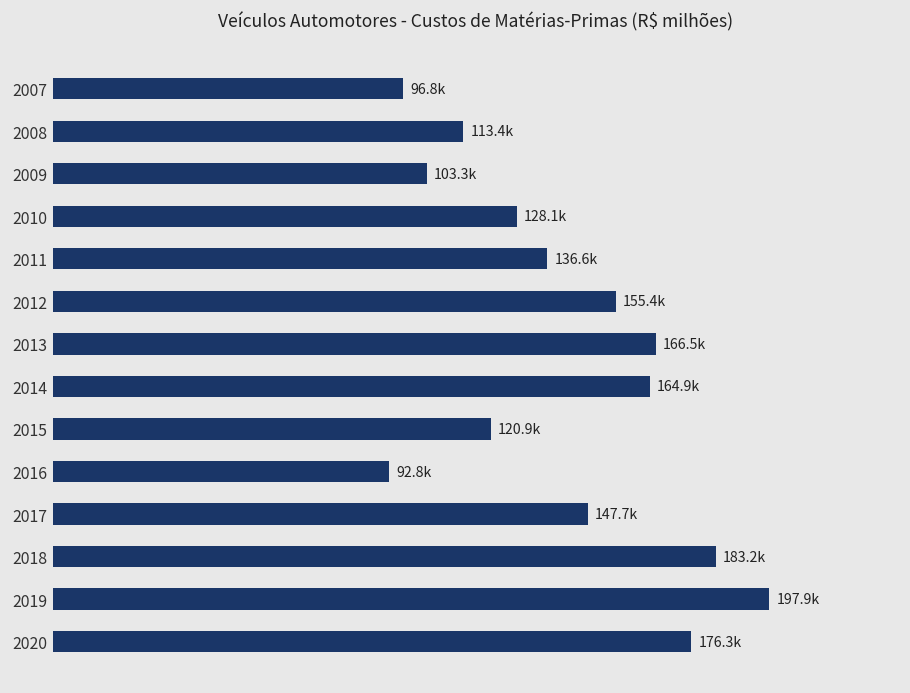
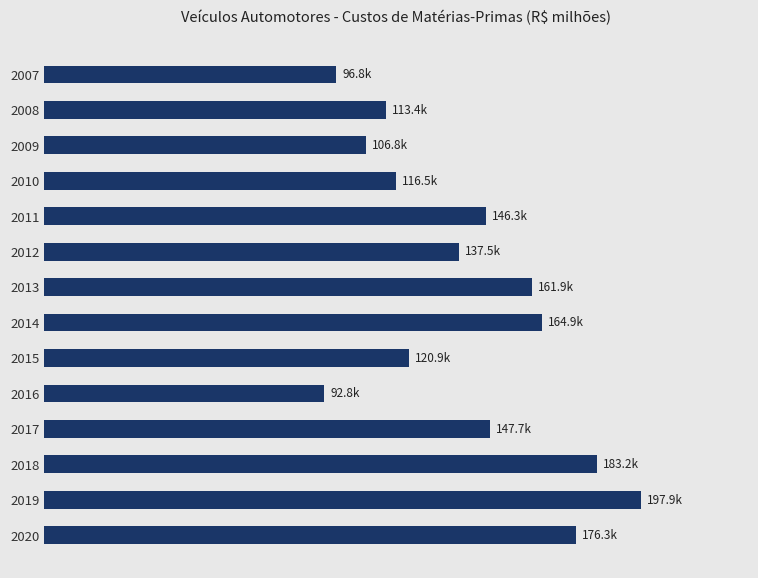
  {
    "2007": "96.8k",
    "2008": "113.4k",
-   "2009": "103.3k",
-   "2010": "128.1k",
-   "2011": "136.6k",
-   "2012": "155.4k",
-   "2013": "166.5k",
+   "2009": "106.8k",
+   "2010": "116.5k",
+   "2011": "146.3k",
+   "2012": "137.5k",
+   "2013": "161.9k",
    "2014": "164.9k",
    "2015": "120.9k",
    "2016": "92.8k",
    "2017": "147.7k",
    "2018": "183.2k",
    "2019": "197.9k",
    "2020": "176.3k"
  }
